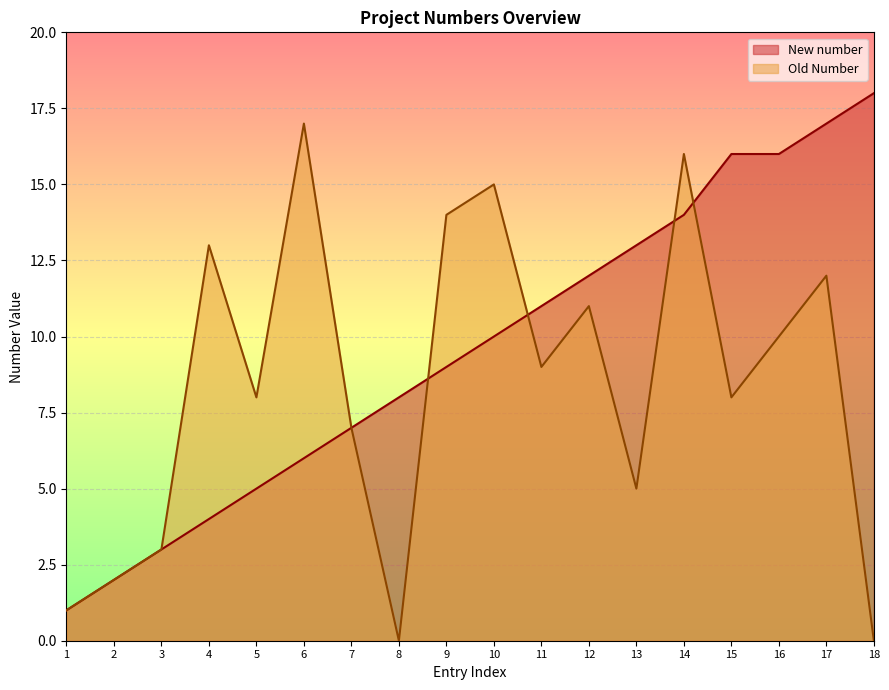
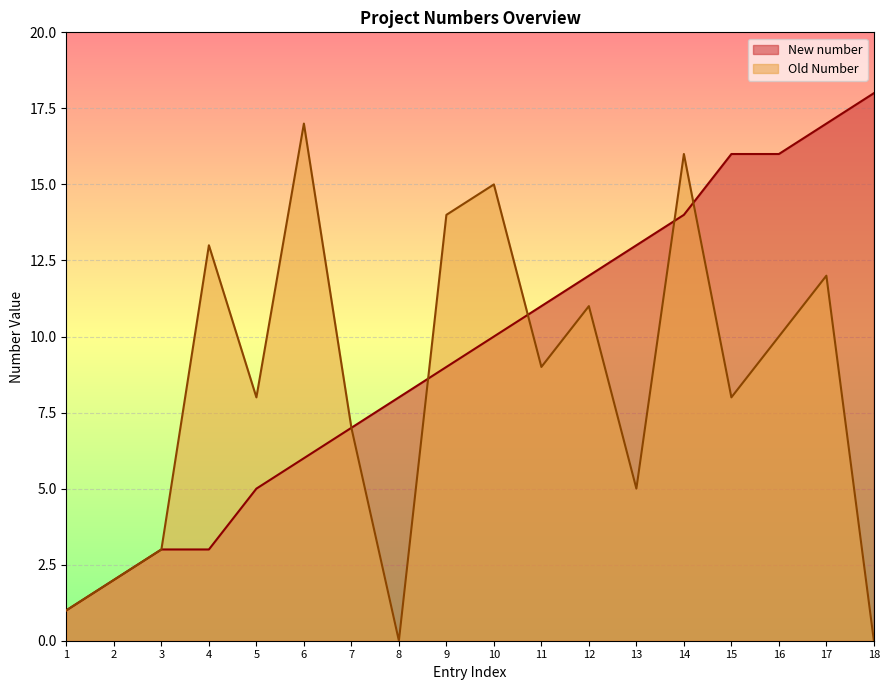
  {
    "New number": {
-     "4": 4,
+     "4": 3,
      "5": 5,
      "6": 6,
      "8": 8,
      "9": 9,
      "10": 10,
      "11": 11,
      "12": 12,
      "13": 13,
      "14": 14,
      "15": 16,
      "16": 16,
      "17": 17,
      "18": 18
    },
    "Old Number": {
      "4": 13,
      "5": 8,
      "6": 17,
      "8": 0,
      "9": 14,
      "10": 15,
      "11": 9,
      "12": 11,
      "13": 5,
      "14": 16,
      "15": 8,
      "16": 10,
      "17": 12,
      "18": 0
    }
  }
